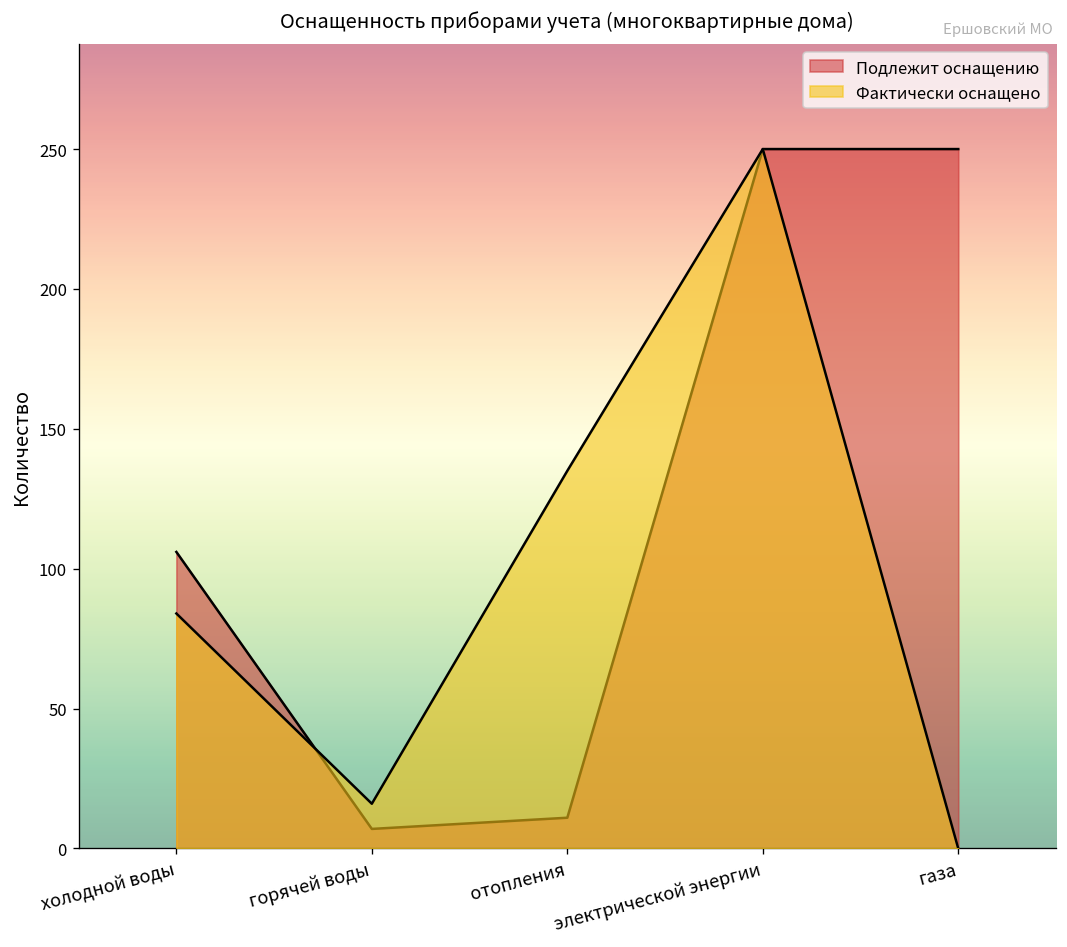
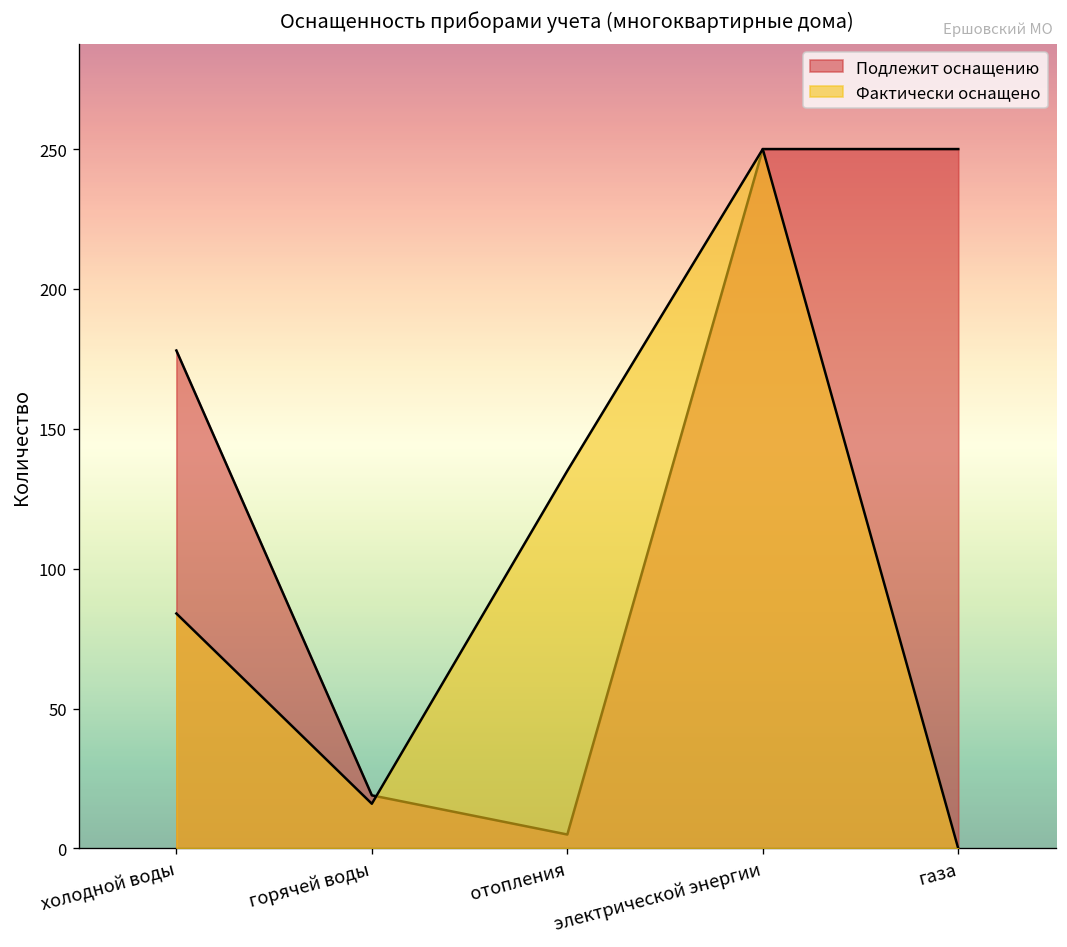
  {
    "Подлежит оснащению": {
-     "холодной воды": 106,
-     "горячей воды": 7,
-     "отопления": 11,
+     "холодной воды": 178,
+     "горячей воды": 19,
+     "отопления": 5,
      "газа": 250
    },
    "Фактически оснащено": {
      "холодной воды": 84,
      "горячей воды": 16,
      "отопления": 135,
      "газа": 0
    }
  }
